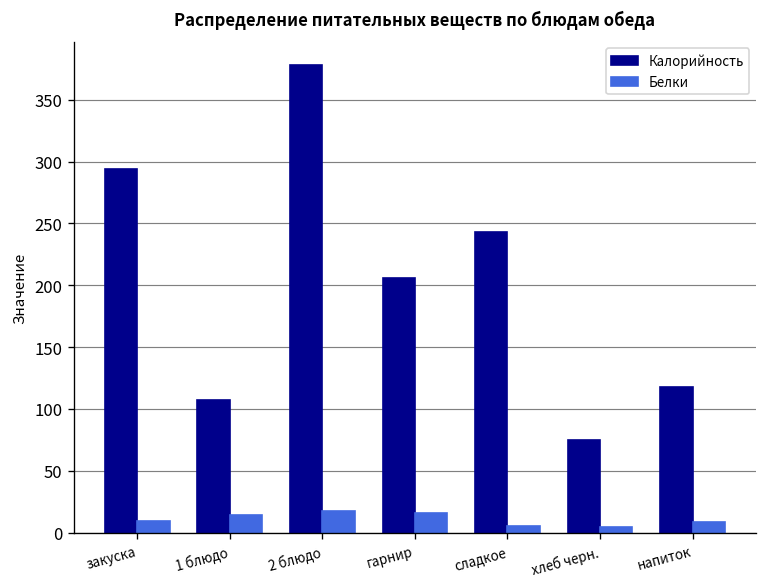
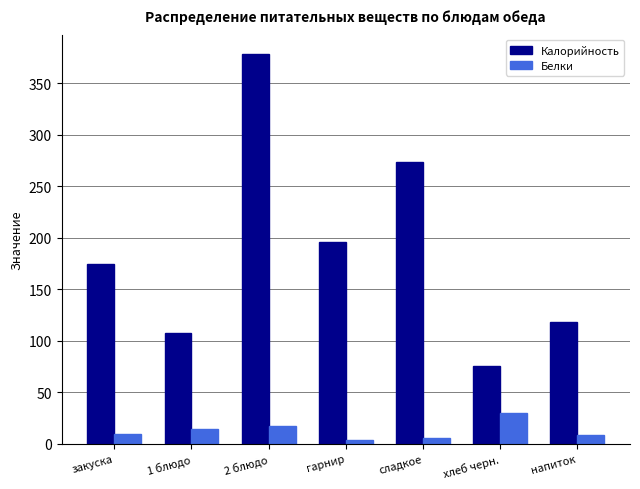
  {
    "Калорийность": {
-     "закуска": 294,
+     "закуска": 174,
      "1 блюдо": 107,
      "2 блюдо": 378,
-     "гарнир": 206,
-     "сладкое": 243,
+     "гарнир": 196,
+     "сладкое": 273,
      "хлеб черн.": 75,
      "напиток": 118
    },
    "Белки": {
      "закуска": 9,
      "1 блюдо": 14,
      "2 блюдо": 17,
-     "гарнир": 16,
+     "гарнир": 4,
      "сладкое": 6,
-     "хлеб черн.": 5,
+     "хлеб черн.": 30,
      "напиток": 9
    }
  }
